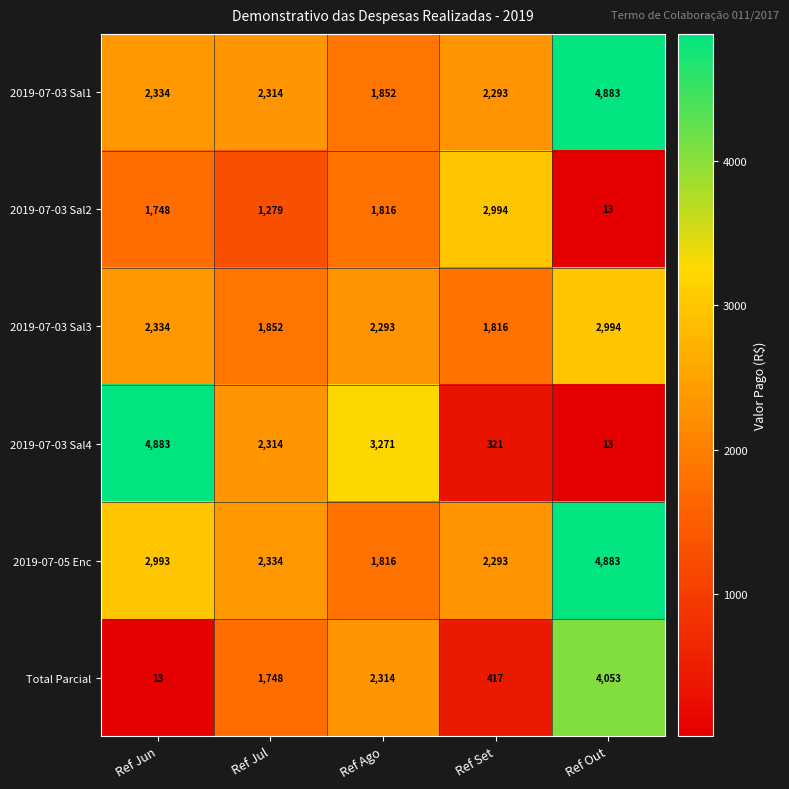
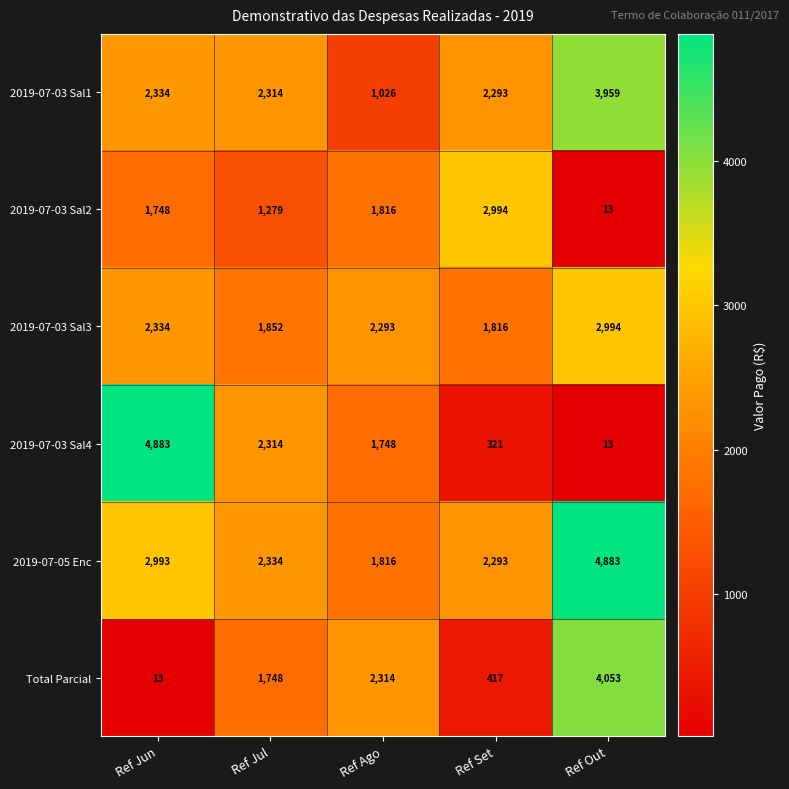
  {
    "2019-07-03 Sal1": {
      "Ref Jun": "2,334",
      "Ref Jul": "2,314",
-     "Ref Ago": "1,852",
+     "Ref Ago": "1,026",
      "Ref Set": "2,293",
-     "Ref Out": "4,883"
+     "Ref Out": "3,959"
    },
    "2019-07-03 Sal2": {
      "Ref Jun": "1,748",
      "Ref Jul": "1,279",
      "Ref Ago": "1,816",
      "Ref Set": "2,994",
      "Ref Out": "13"
    },
    "2019-07-03 Sal3": {
      "Ref Jun": "2,334",
      "Ref Jul": "1,852",
      "Ref Ago": "2,293",
      "Ref Set": "1,816",
      "Ref Out": "2,994"
    },
    "2019-07-03 Sal4": {
      "Ref Jun": "4,883",
      "Ref Jul": "2,314",
-     "Ref Ago": "3,271",
+     "Ref Ago": "1,748",
      "Ref Set": "321",
      "Ref Out": "13"
    },
    "2019-07-05 Enc": {
      "Ref Jun": "2,993",
      "Ref Jul": "2,334",
      "Ref Ago": "1,816",
      "Ref Set": "2,293",
      "Ref Out": "4,883"
    },
    "Total Parcial": {
      "Ref Jun": "13",
      "Ref Jul": "1,748",
      "Ref Ago": "2,314",
      "Ref Set": "417",
      "Ref Out": "4,053"
    }
  }
